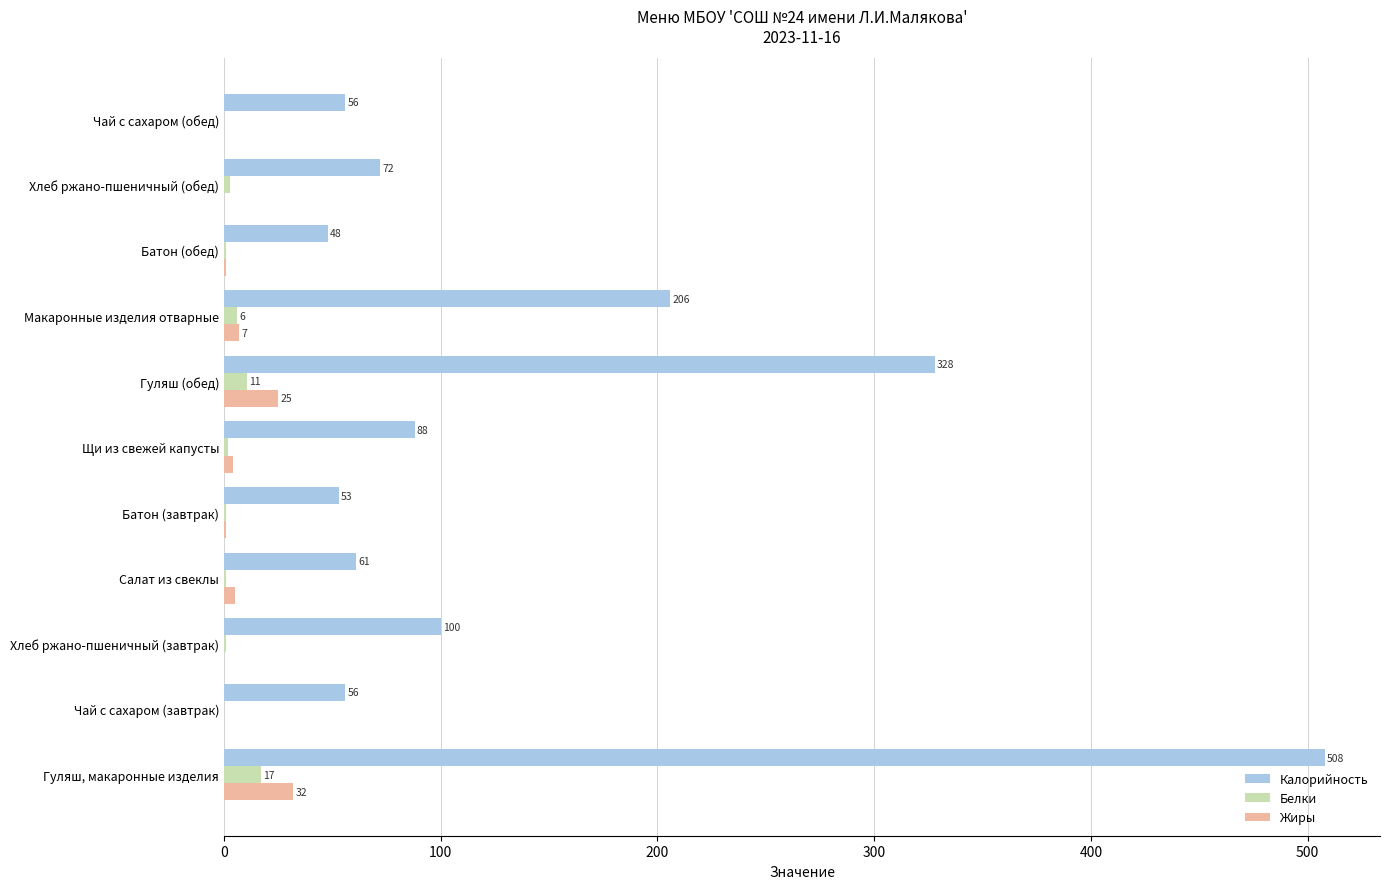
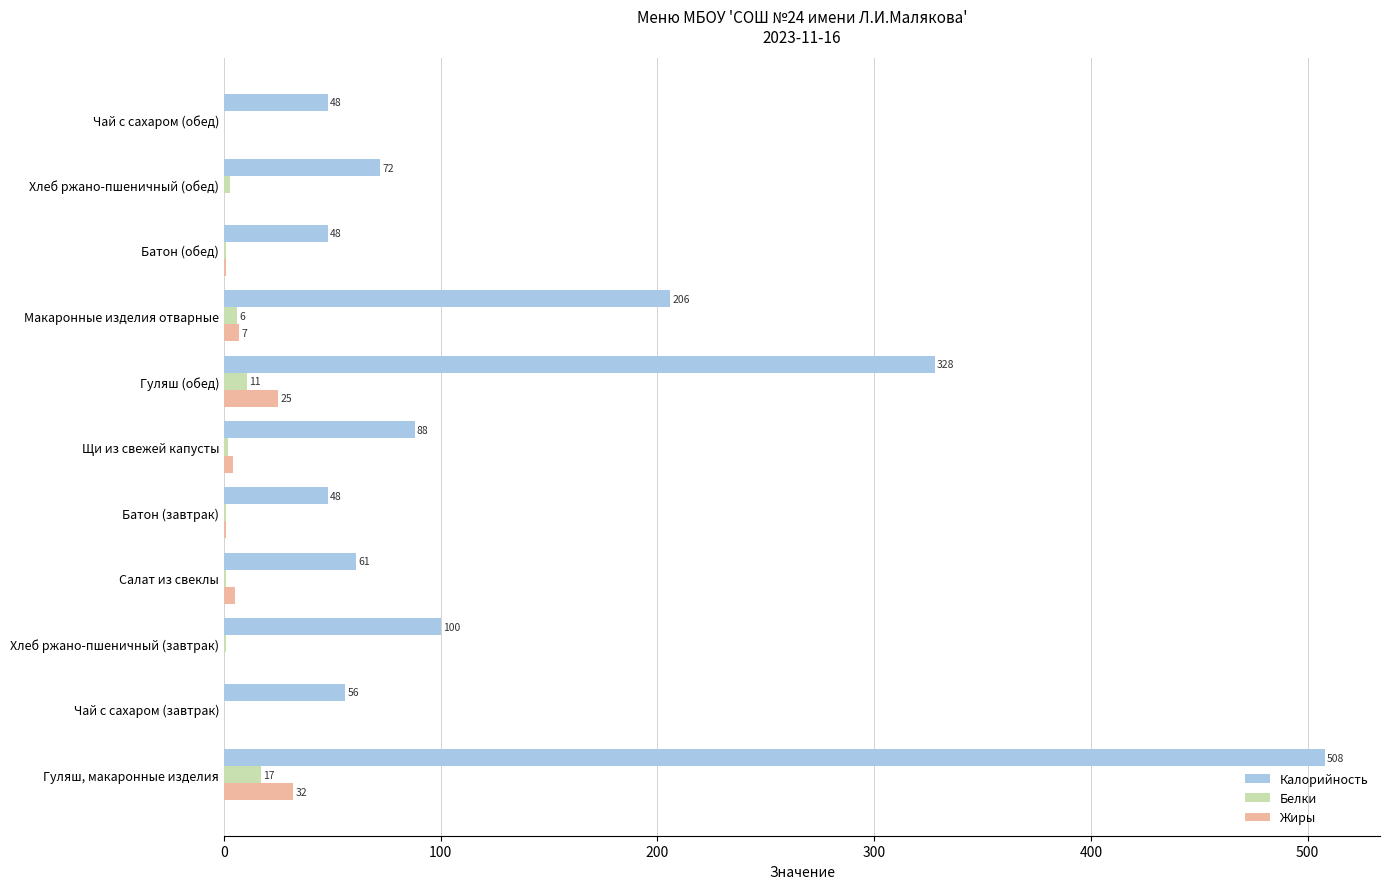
  {
    "Калорийность": {
-     "Чай с сахаром (обед)": 56,
+     "Чай с сахаром (обед)": 48,
      "Хлеб ржано-пшеничный (обед)": 72,
      "Батон (обед)": 48,
      "Макаронные изделия отварные": 206,
      "Гуляш (обед)": 328,
      "Щи из свежей капусты": 88,
-     "Батон (завтрак)": 53,
+     "Батон (завтрак)": 48,
      "Салат из свеклы": 61,
      "Хлеб ржано-пшеничный (завтрак)": 100,
      "Чай с сахаром (завтрак)": 56,
      "Гуляш, макаронные изделия": 508
    }
  }
